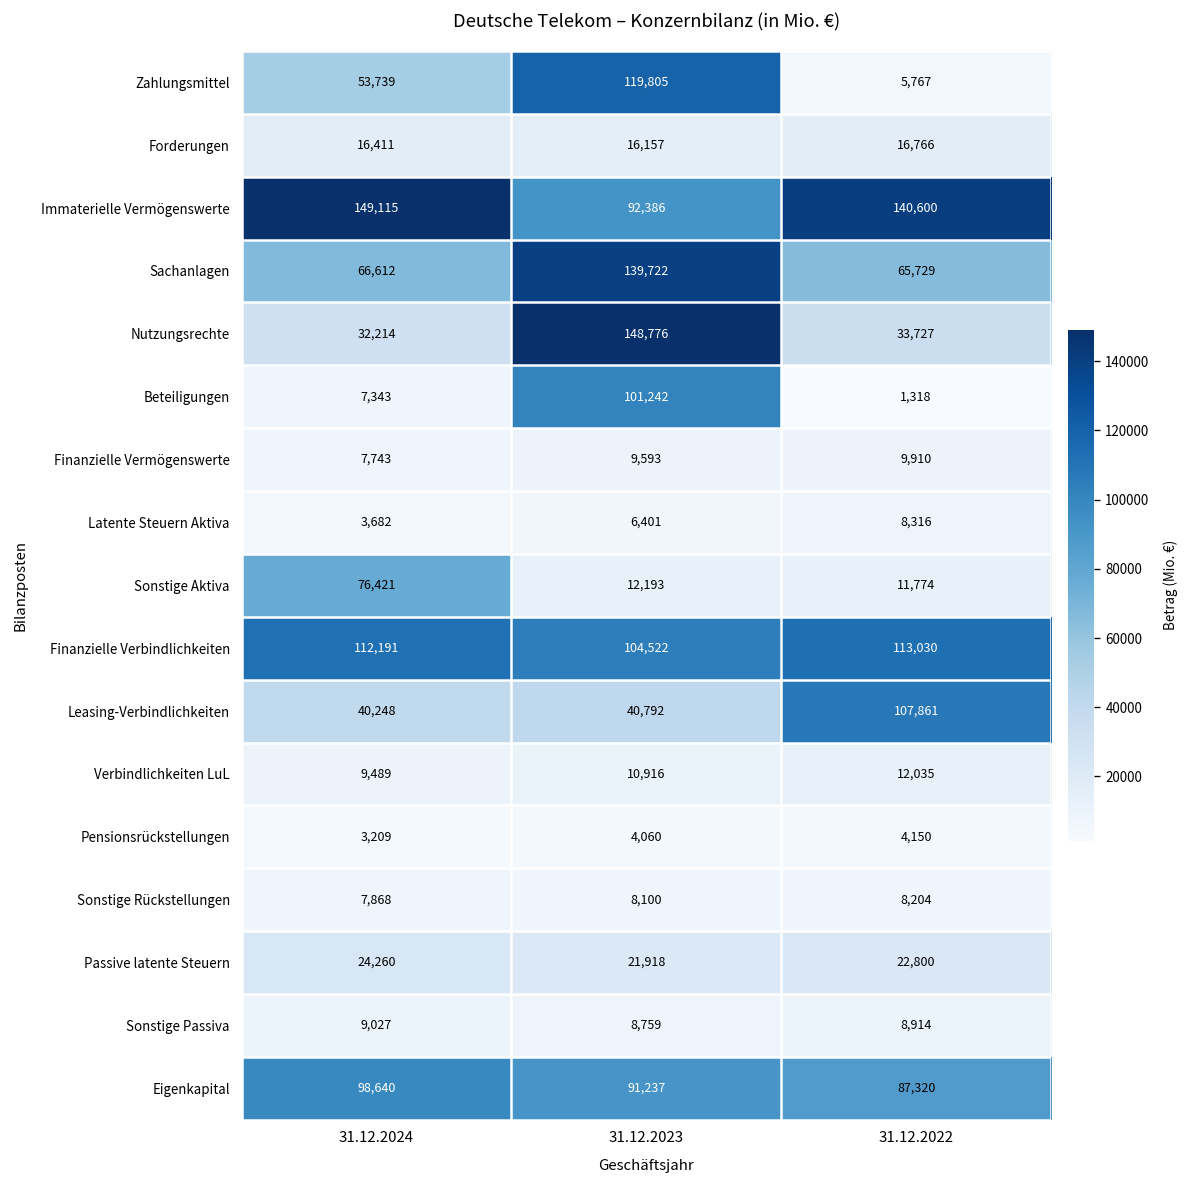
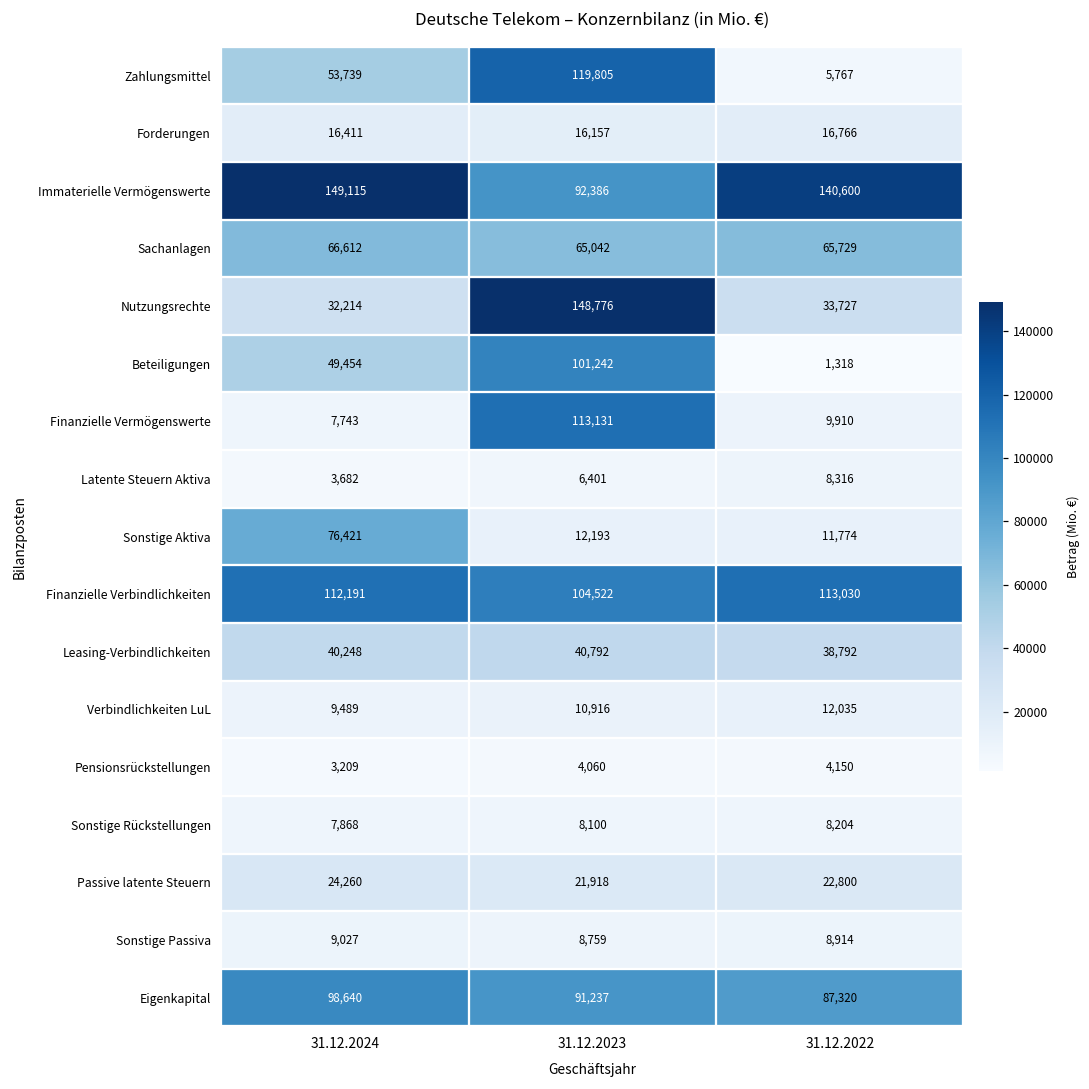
  {
    "Zahlungsmittel": {
      "31.12.2024": "53,739",
      "31.12.2023": "119,805",
      "31.12.2022": "5,767"
    },
    "Forderungen": {
      "31.12.2024": "16,411",
      "31.12.2023": "16,157",
      "31.12.2022": "16,766"
    },
    "Immaterielle Vermögenswerte": {
      "31.12.2024": "149,115",
      "31.12.2023": "92,386",
      "31.12.2022": "140,600"
    },
    "Sachanlagen": {
      "31.12.2024": "66,612",
-     "31.12.2023": "139,722",
+     "31.12.2023": "65,042",
      "31.12.2022": "65,729"
    },
    "Nutzungsrechte": {
      "31.12.2024": "32,214",
      "31.12.2023": "148,776",
      "31.12.2022": "33,727"
    },
    "Beteiligungen": {
-     "31.12.2024": "7,343",
+     "31.12.2024": "49,454",
      "31.12.2023": "101,242",
      "31.12.2022": "1,318"
    },
    "Finanzielle Vermögenswerte": {
      "31.12.2024": "7,743",
-     "31.12.2023": "9,593",
+     "31.12.2023": "113,131",
      "31.12.2022": "9,910"
    },
    "Latente Steuern Aktiva": {
      "31.12.2024": "3,682",
      "31.12.2023": "6,401",
      "31.12.2022": "8,316"
    },
    "Sonstige Aktiva": {
      "31.12.2024": "76,421",
      "31.12.2023": "12,193",
      "31.12.2022": "11,774"
    },
    "Finanzielle Verbindlichkeiten": {
      "31.12.2024": "112,191",
      "31.12.2023": "104,522",
      "31.12.2022": "113,030"
    },
    "Leasing-Verbindlichkeiten": {
      "31.12.2024": "40,248",
      "31.12.2023": "40,792",
-     "31.12.2022": "107,861"
+     "31.12.2022": "38,792"
    },
    "Verbindlichkeiten LuL": {
      "31.12.2024": "9,489",
      "31.12.2023": "10,916",
      "31.12.2022": "12,035"
    },
    "Pensionsrückstellungen": {
      "31.12.2024": "3,209",
      "31.12.2023": "4,060",
      "31.12.2022": "4,150"
    },
    "Sonstige Rückstellungen": {
      "31.12.2024": "7,868",
      "31.12.2023": "8,100",
      "31.12.2022": "8,204"
    },
    "Passive latente Steuern": {
      "31.12.2024": "24,260",
      "31.12.2023": "21,918",
      "31.12.2022": "22,800"
    },
    "Sonstige Passiva": {
      "31.12.2024": "9,027",
      "31.12.2023": "8,759",
      "31.12.2022": "8,914"
    },
    "Eigenkapital": {
      "31.12.2024": "98,640",
      "31.12.2023": "91,237",
      "31.12.2022": "87,320"
    }
  }
